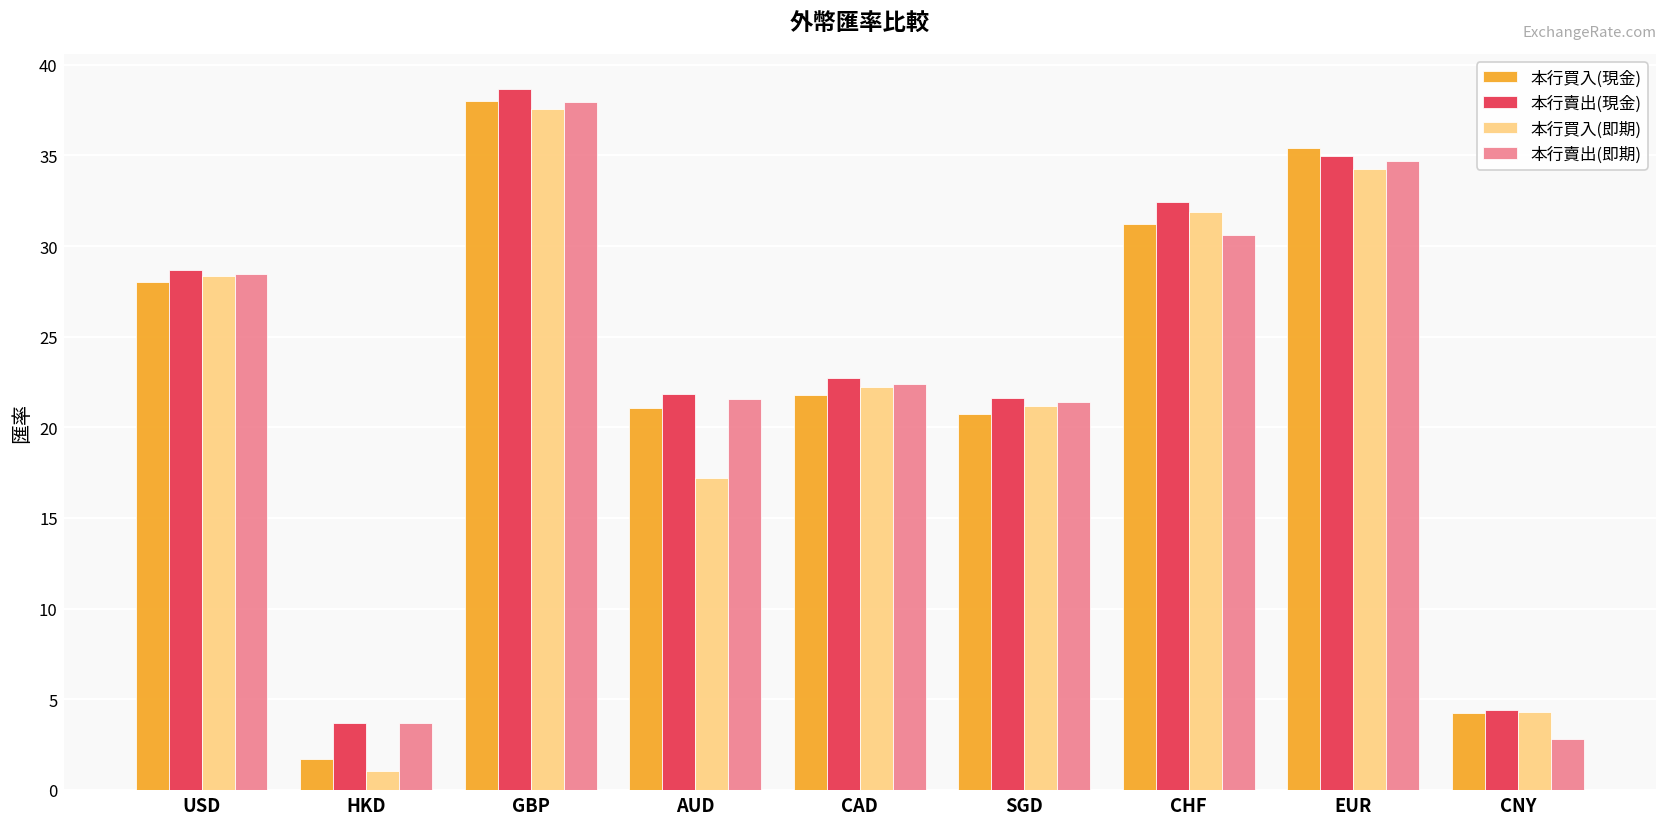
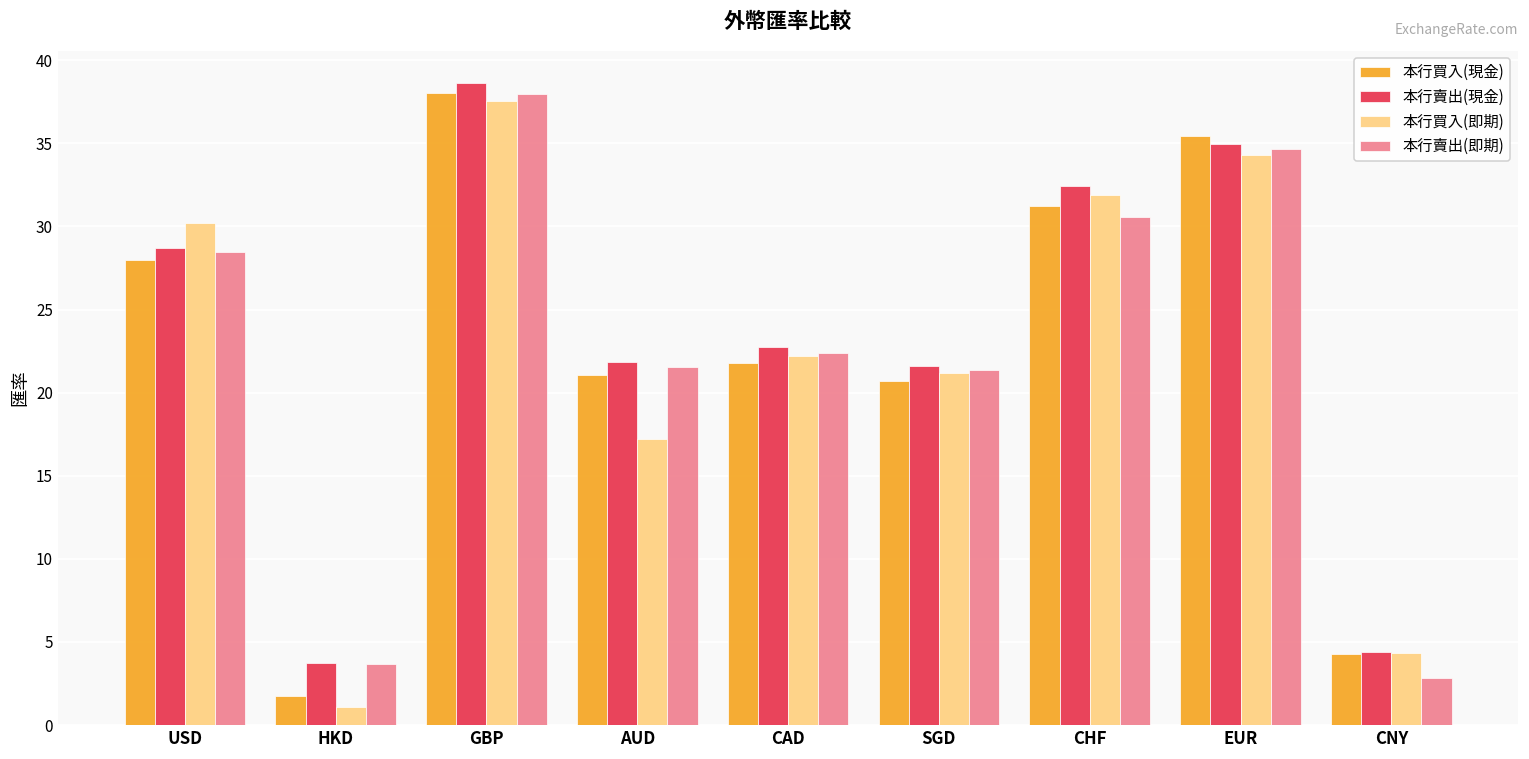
  {
    "本行買入(現金)": {
      "USD": 28.0,
      "HKD": 1.7,
      "GBP": 38.0,
      "AUD": 21.1,
      "CAD": 21.8,
      "SGD": 20.7,
      "CHF": 31.2,
      "EUR": 35.4,
      "CNY": 4.3
    },
    "本行賣出(現金)": {
      "USD": 28.7,
      "HKD": 3.7,
      "GBP": 38.7,
      "AUD": 21.9,
      "CAD": 22.7,
      "SGD": 21.6,
      "CHF": 32.4,
      "EUR": 35.0,
      "CNY": 4.4
    },
    "本行買入(即期)": {
-     "USD": 28.4,
+     "USD": 30.2,
      "HKD": 1.1,
      "GBP": 37.5,
      "AUD": 17.2,
      "CAD": 22.2,
      "SGD": 21.2,
      "CHF": 31.9,
      "EUR": 34.3,
      "CNY": 4.3
    },
    "本行賣出(即期)": {
      "USD": 28.5,
      "HKD": 3.7,
      "GBP": 37.9,
      "AUD": 21.6,
      "CAD": 22.4,
      "SGD": 21.4,
      "CHF": 30.6,
      "EUR": 34.7,
      "CNY": 2.8
    }
  }
